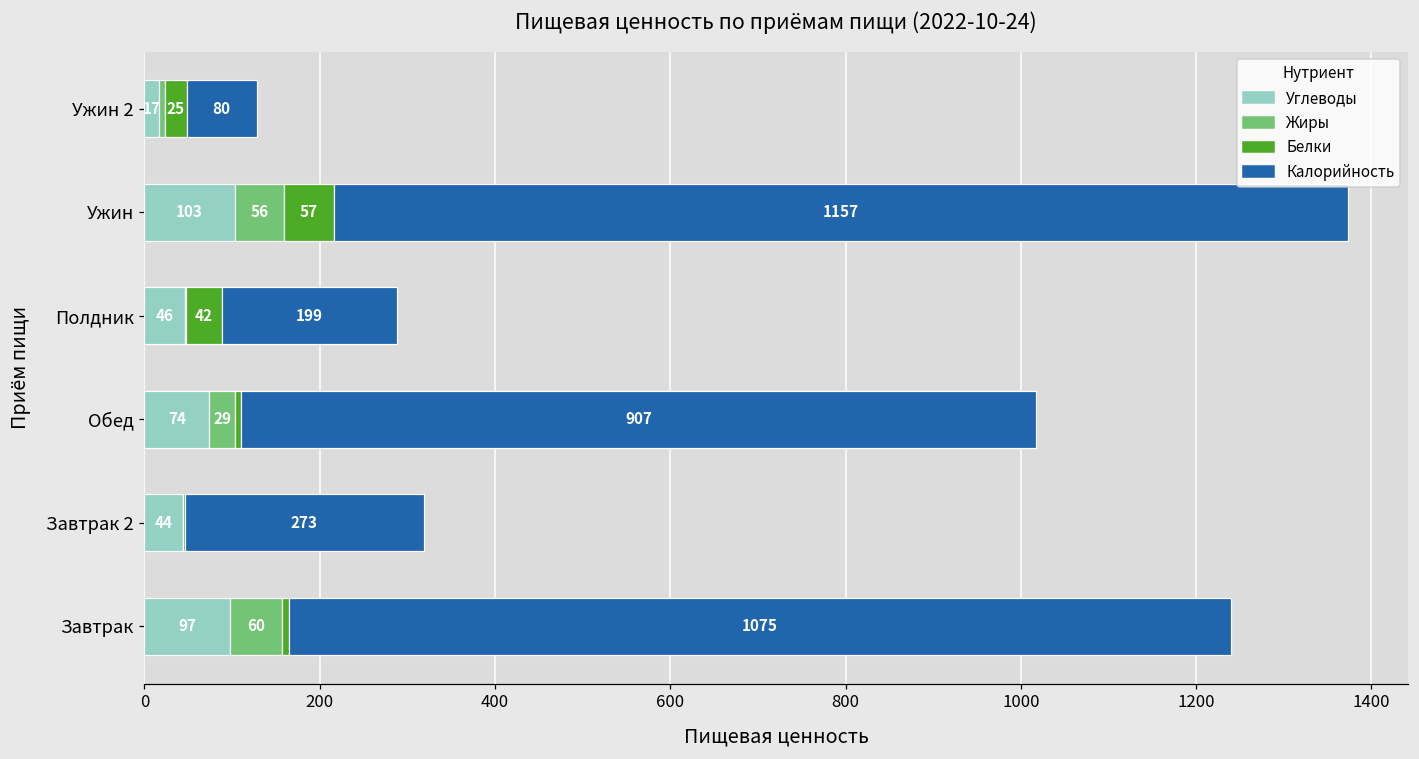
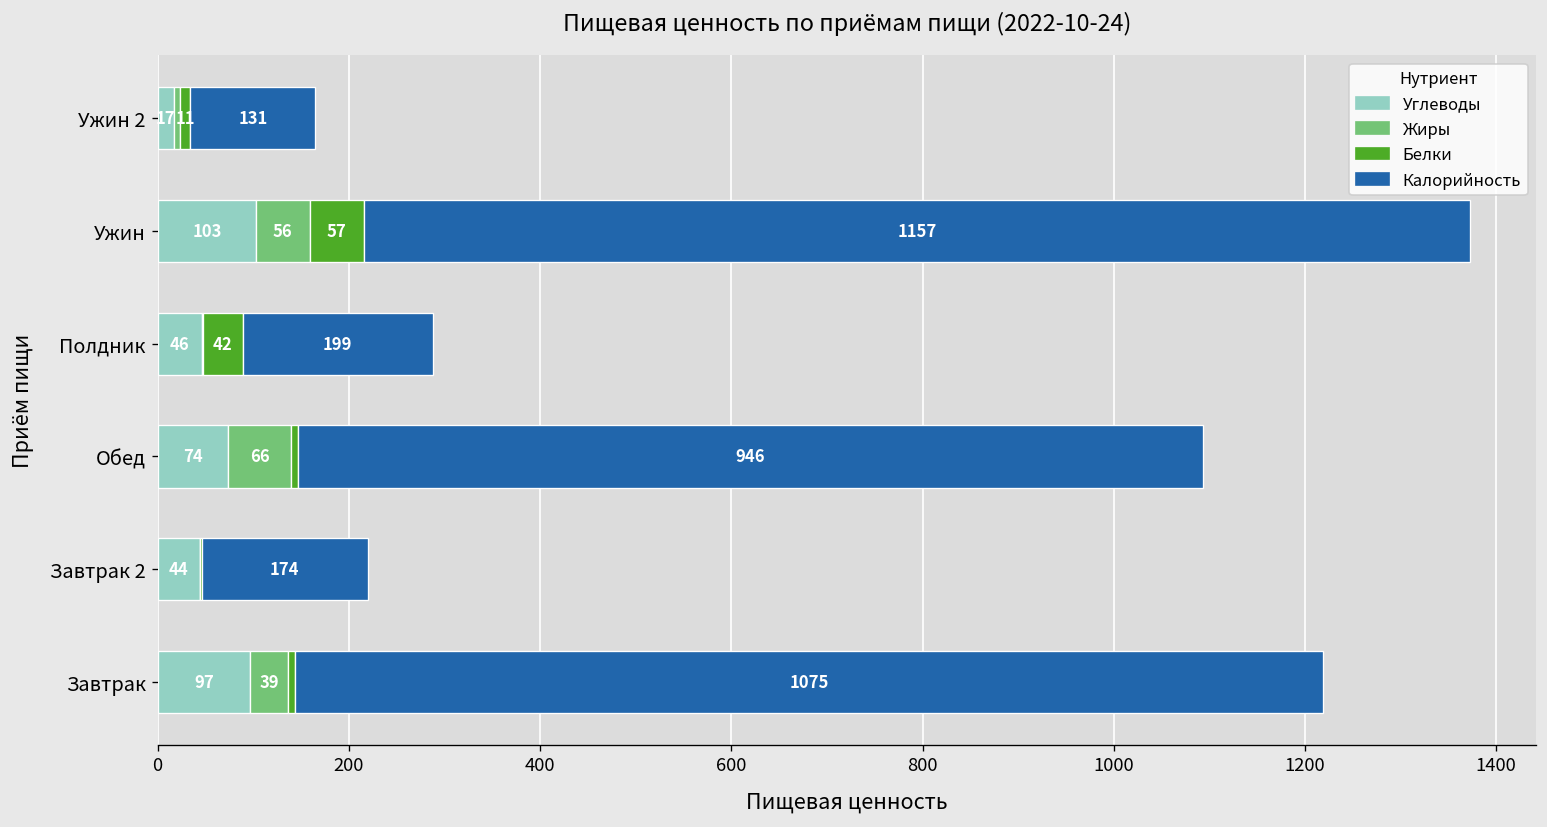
  {
    "Углеводы": {
      "Ужин 2": 17,
      "Ужин": 103,
      "Полдник": 46,
      "Обед": 74,
      "Завтрак 2": 44,
      "Завтрак": 97
    },
    "Жиры": {
      "Ужин": 56,
-     "Обед": 29,
-     "Завтрак": 60
+     "Обед": 66,
+     "Завтрак": 39
    },
    "Белки": {
-     "Ужин 2": 25,
+     "Ужин 2": 11,
      "Ужин": 57,
      "Полдник": 42
    },
    "Калорийность": {
-     "Ужин 2": 80,
+     "Ужин 2": 131,
      "Ужин": 1157,
      "Полдник": 199,
-     "Обед": 907,
-     "Завтрак 2": 273,
+     "Обед": 946,
+     "Завтрак 2": 174,
      "Завтрак": 1075
    }
  }
